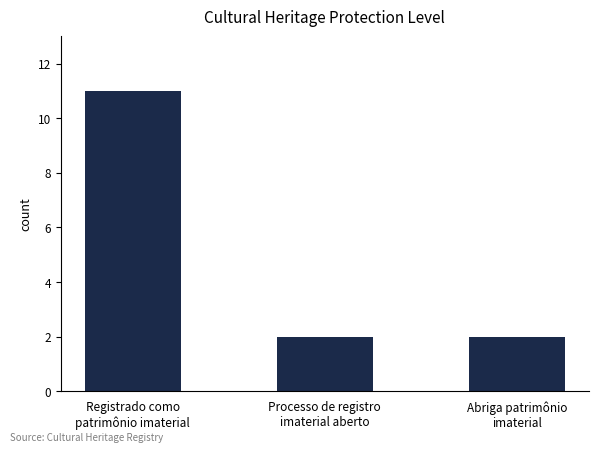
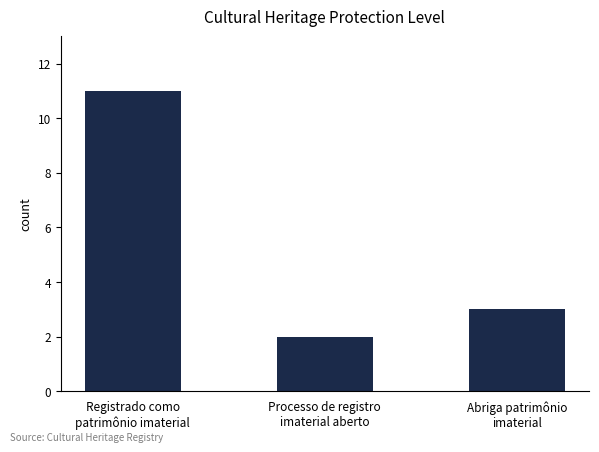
  {
    "Registrado como patrimônio imaterial": 11,
    "Processo de registro imaterial aberto": 2,
-   "Abriga patrimônio imaterial": 2
+   "Abriga patrimônio imaterial": 3
  }
